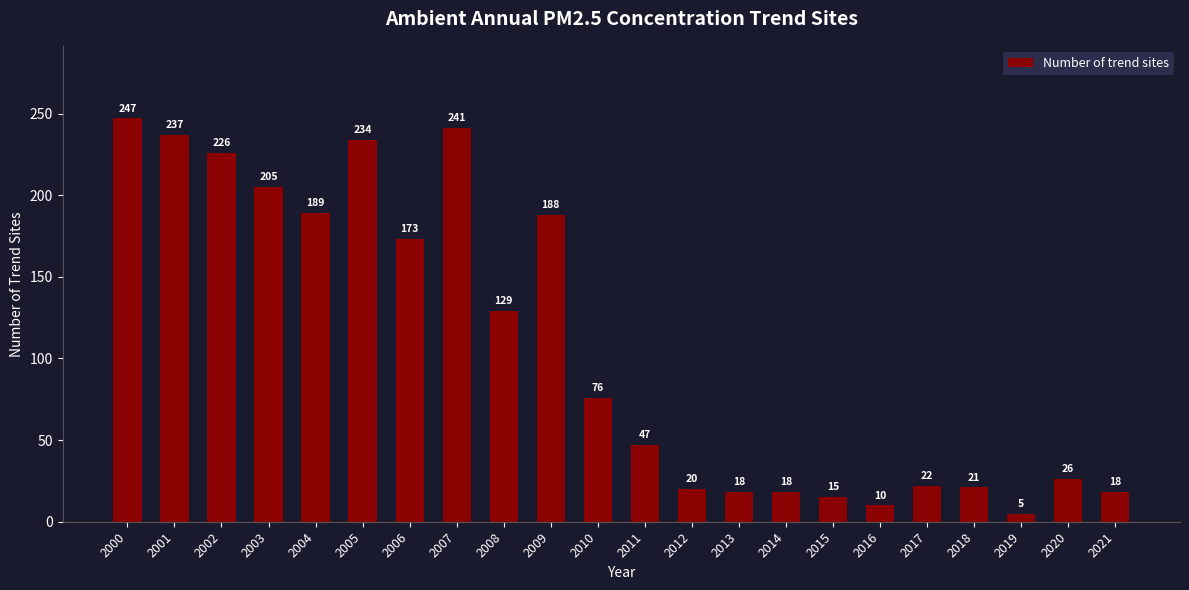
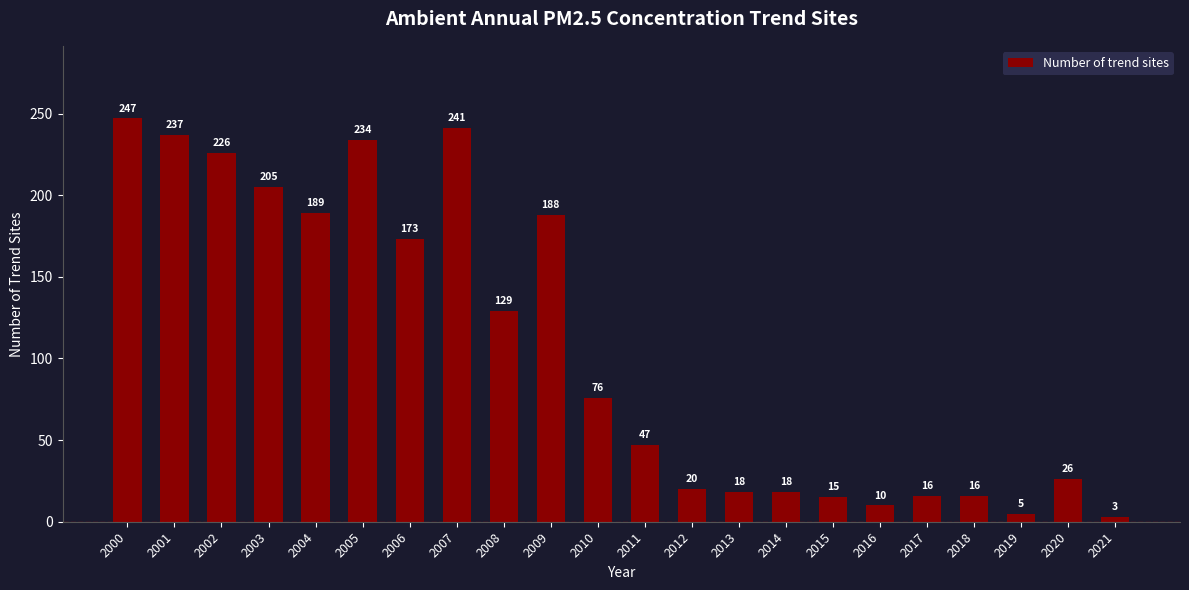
  {
    "2000": 247,
    "2001": 237,
    "2002": 226,
    "2003": 205,
    "2004": 189,
    "2005": 234,
    "2006": 173,
    "2007": 241,
    "2008": 129,
    "2009": 188,
    "2010": 76,
    "2011": 47,
    "2012": 20,
    "2013": 18,
    "2014": 18,
    "2015": 15,
    "2016": 10,
-   "2017": 22,
-   "2018": 21,
+   "2017": 16,
+   "2018": 16,
    "2019": 5,
    "2020": 26,
-   "2021": 18
+   "2021": 3
  }
